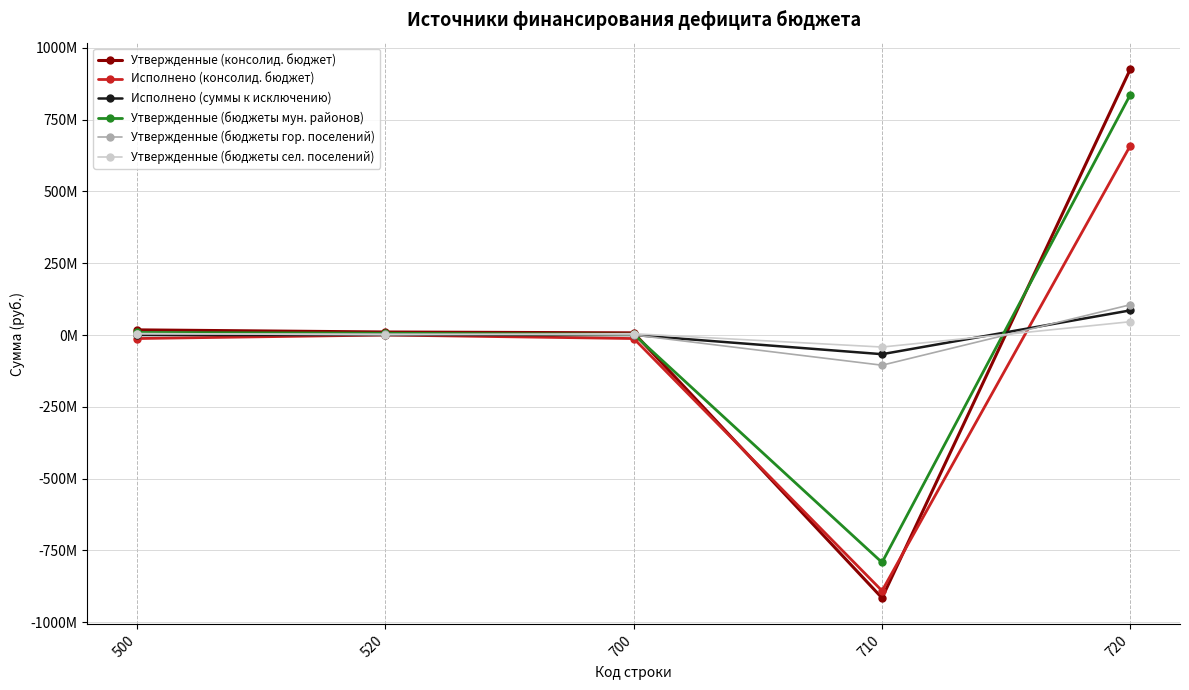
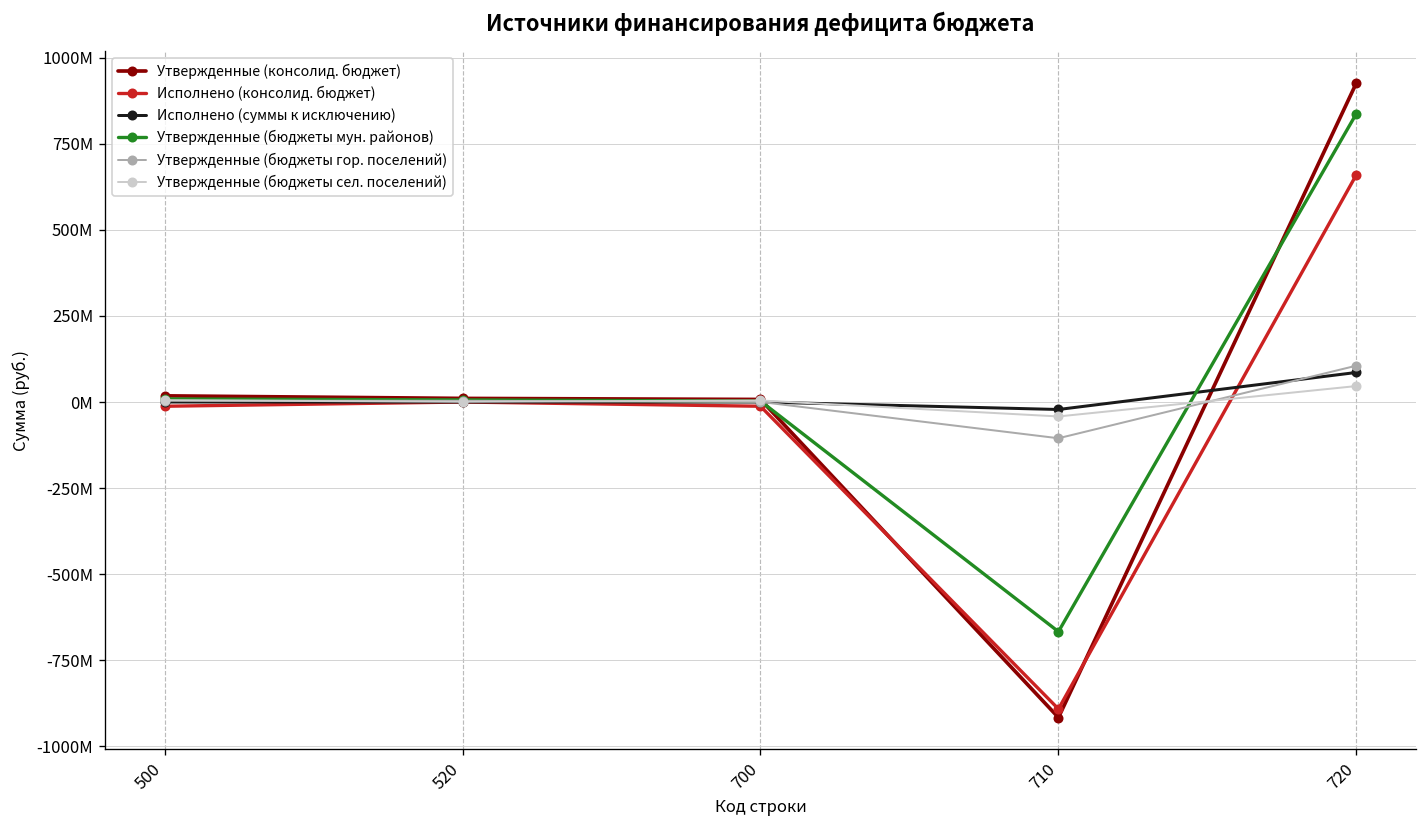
  {
    "Утвержденные (консолид. бюджет)": {
      "500": 20000000,
      "710": -920000000,
      "720": 930000000
    },
    "Исполнено (консолид. бюджет)": {
      "500": -10000000,
      "700": -10000000,
      "710": -890000000,
      "720": 660000000
    },
    "Исполнено (суммы к исключению)": {
-     "710": -70000000,
+     "710": -20000000,
      "720": 90000000
    },
    "Утвержденные (бюджеты мун. районов)": {
-     "710": -790000000,
+     "710": -670000000,
      "720": 840000000
    }
  }
